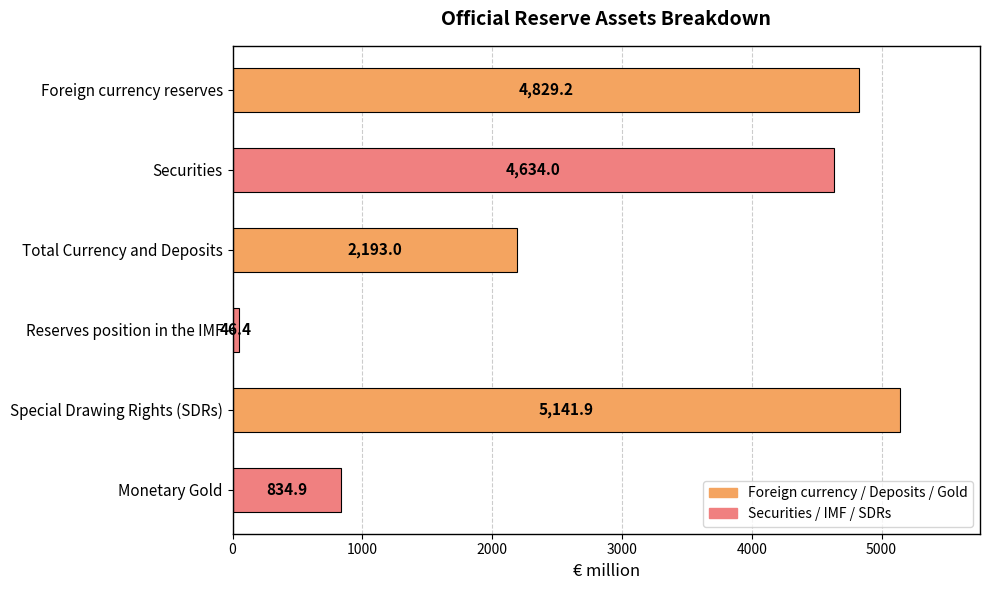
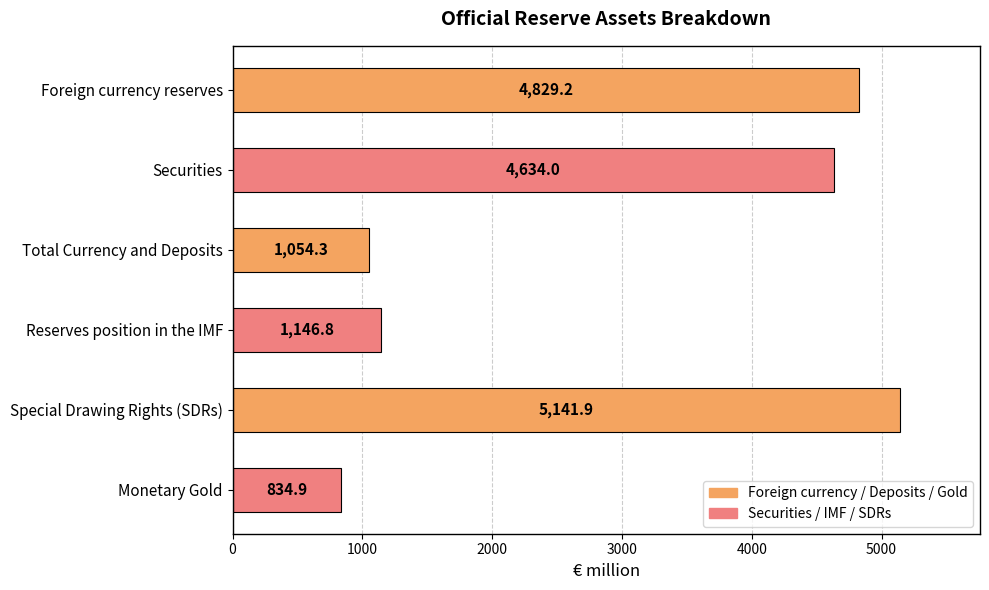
  {
    "Foreign currency reserves": "4,829.2",
    "Securities": "4,634.0",
-   "Total Currency and Deposits": "2,193.0",
-   "Reserves position in the IMF": "46.4",
+   "Total Currency and Deposits": "1,054.3",
+   "Reserves position in the IMF": "1,146.8",
    "Special Drawing Rights (SDRs)": "5,141.9",
    "Monetary Gold": "834.9"
  }
